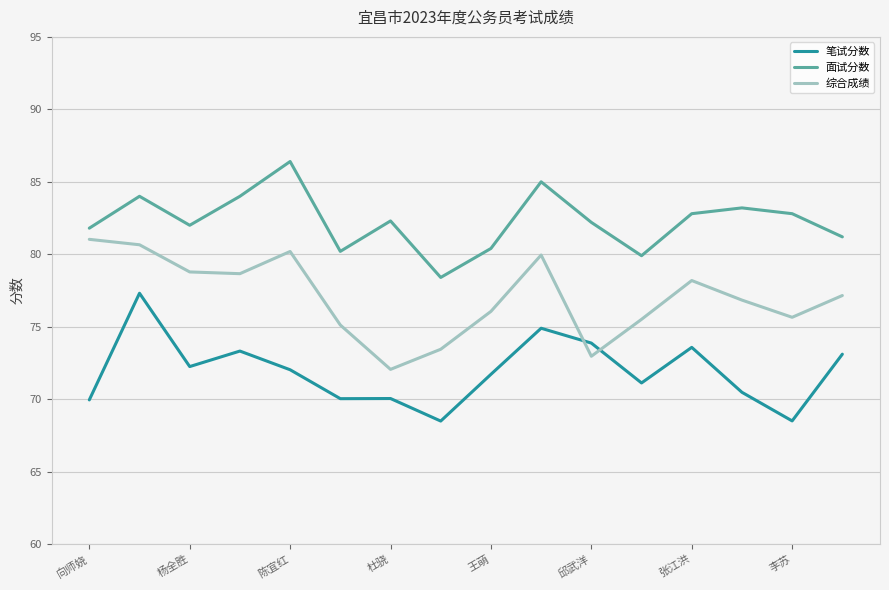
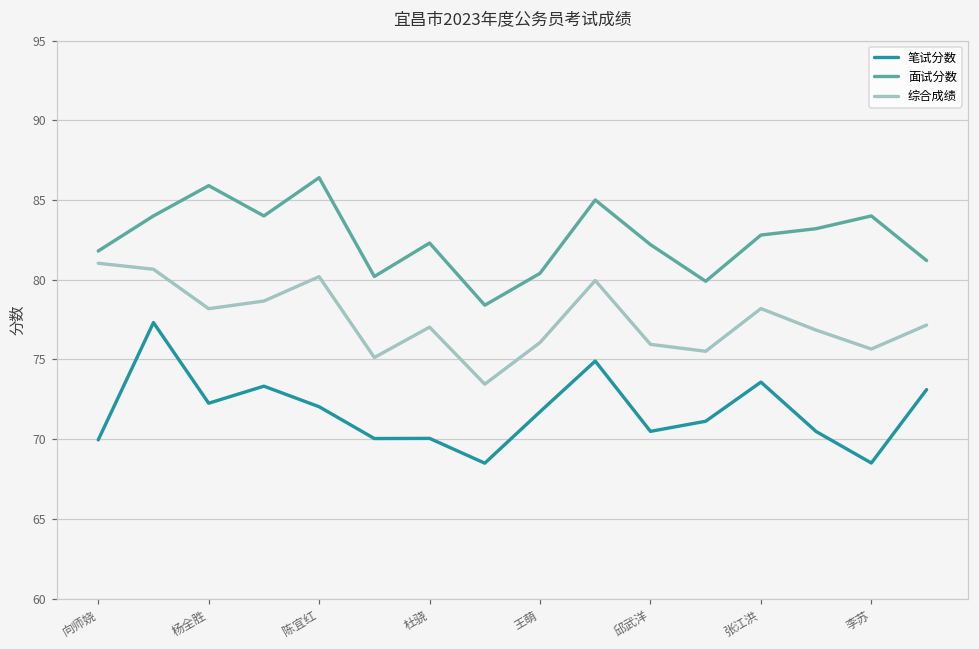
  {
    "笔试分数": {
      "向师娆": 70.0,
      "杨全胜": 72.3,
      "陈宜红": 72.0,
      "杜骁": 70.0,
      "王萌": 71.7,
-     "邱武洋": 73.9,
+     "邱武洋": 70.5,
      "张江洪": 73.6,
      "李苏": 68.5
    },
    "面试分数": {
      "向师娆": 81.8,
-     "杨全胜": 82.0,
+     "杨全胜": 85.9,
      "陈宜红": 86.4,
      "杜骁": 82.3,
      "王萌": 80.4,
      "邱武洋": 82.2,
      "张江洪": 82.8,
-     "李苏": 82.8
+     "李苏": 84.0
    },
    "综合成绩": {
      "向师娆": 81.0,
-     "杨全胜": 78.8,
+     "杨全胜": 78.2,
      "陈宜红": 80.2,
-     "杜骁": 72.1,
+     "杜骁": 77.0,
      "王萌": 76.1,
-     "邱武洋": 73.0,
+     "邱武洋": 75.9,
      "张江洪": 78.2,
      "李苏": 75.7
    }
  }
